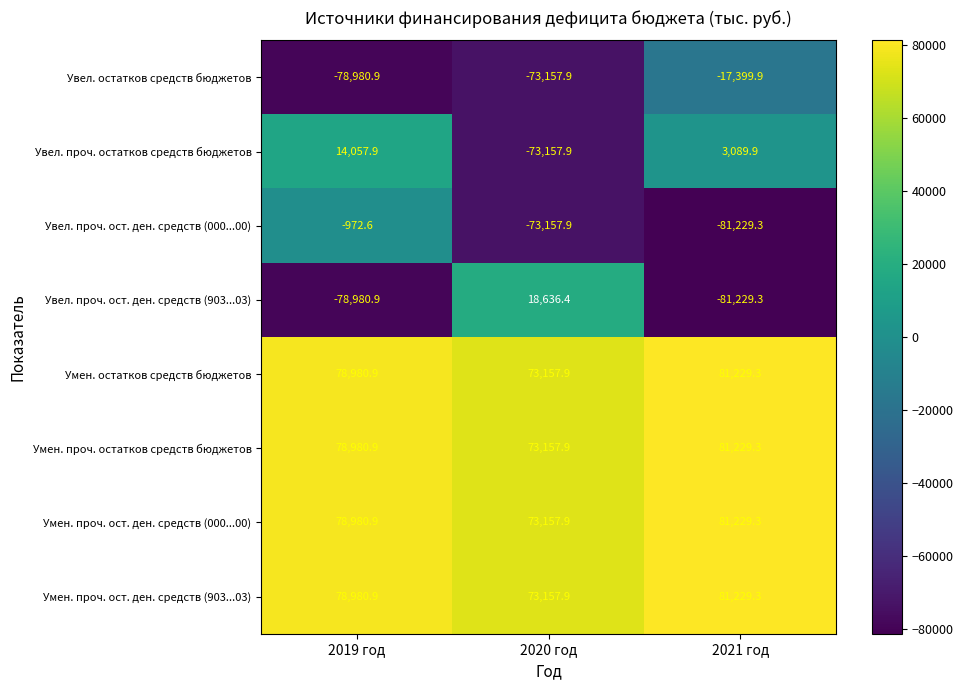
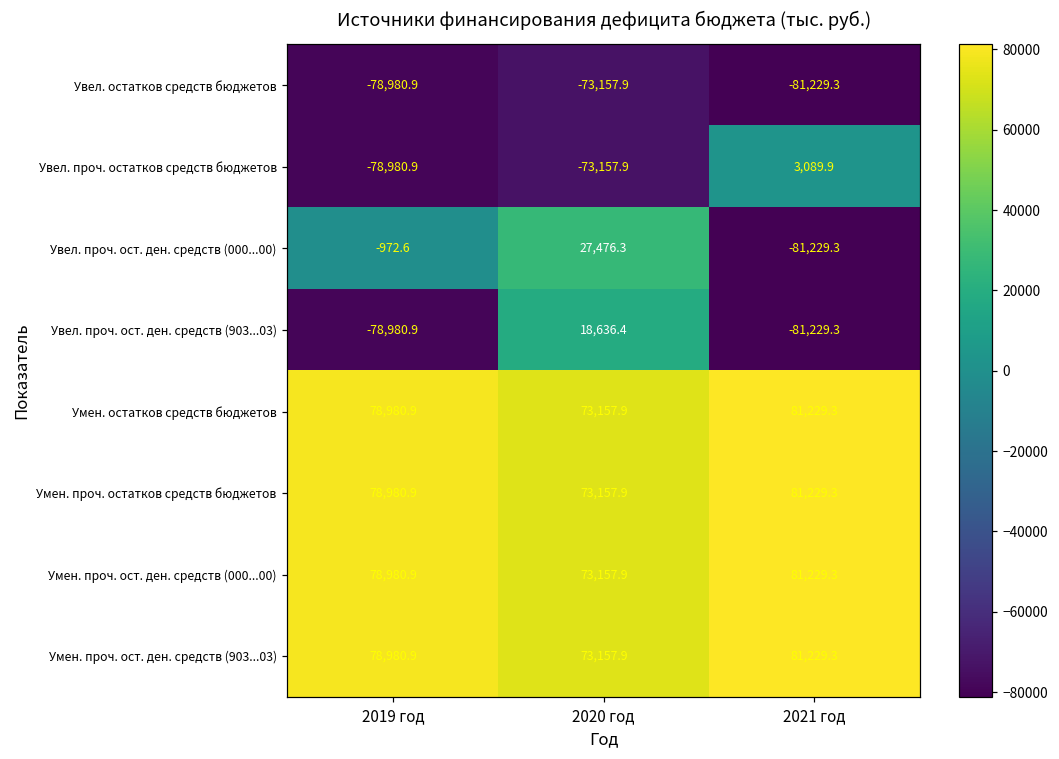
  {
    "Увел. остатков средств бюджетов": {
      "2019 год": "-78,980.9",
      "2020 год": "-73,157.9",
-     "2021 год": "-17,399.9"
+     "2021 год": "-81,229.3"
    },
    "Увел. проч. остатков средств бюджетов": {
-     "2019 год": "14,057.9",
+     "2019 год": "-78,980.9",
      "2020 год": "-73,157.9",
      "2021 год": "3,089.9"
    },
    "Увел. проч. ост. ден. средств (000...00)": {
      "2019 год": "-972.6",
-     "2020 год": "-73,157.9",
+     "2020 год": "27,476.3",
      "2021 год": "-81,229.3"
    },
    "Увел. проч. ост. ден. средств (903...03)": {
      "2019 год": "-78,980.9",
      "2020 год": "18,636.4",
      "2021 год": "-81,229.3"
    }
  }
